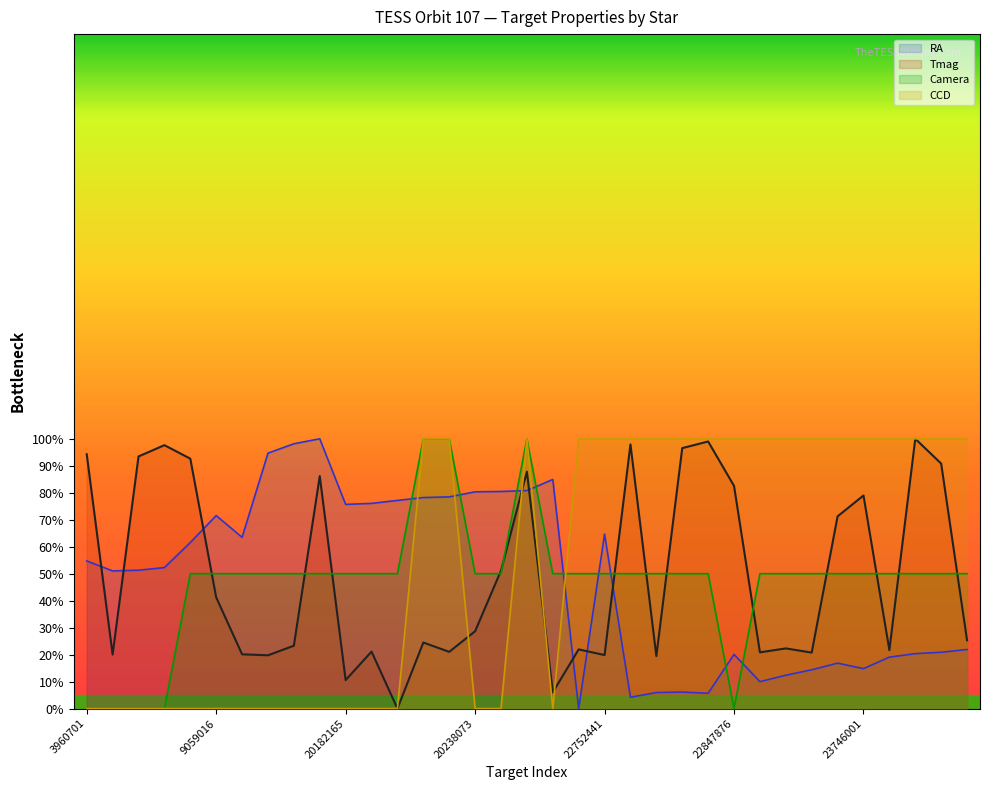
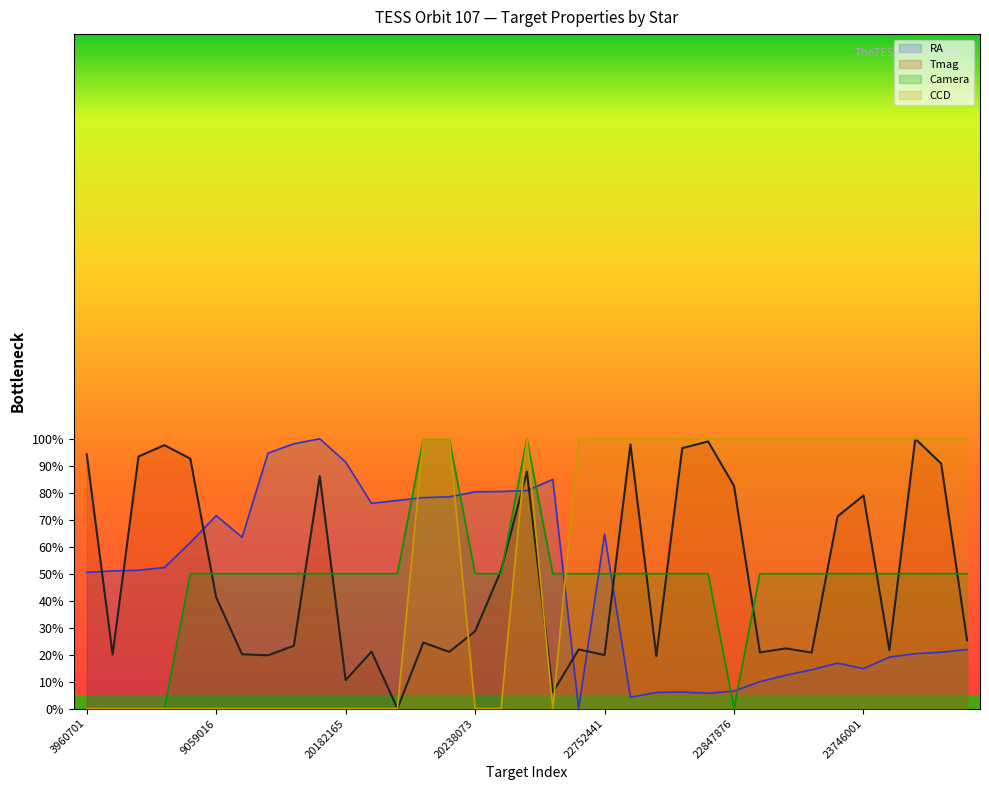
  {
    "RA": {
-     "3960701": "55%",
+     "3960701": "50%",
      "9059016": "72%",
-     "20182165": "76%",
+     "20182165": "91%",
      "20238073": "80%",
      "22752441": "65%",
-     "22847876": "20%",
+     "22847876": "6%",
      "23746001": "15%"
    },
    "Camera": {
      "9059016": "50%",
      "20182165": "50%",
      "20238073": "50%",
      "22752441": "50%",
      "23746001": "50%"
    }
  }
